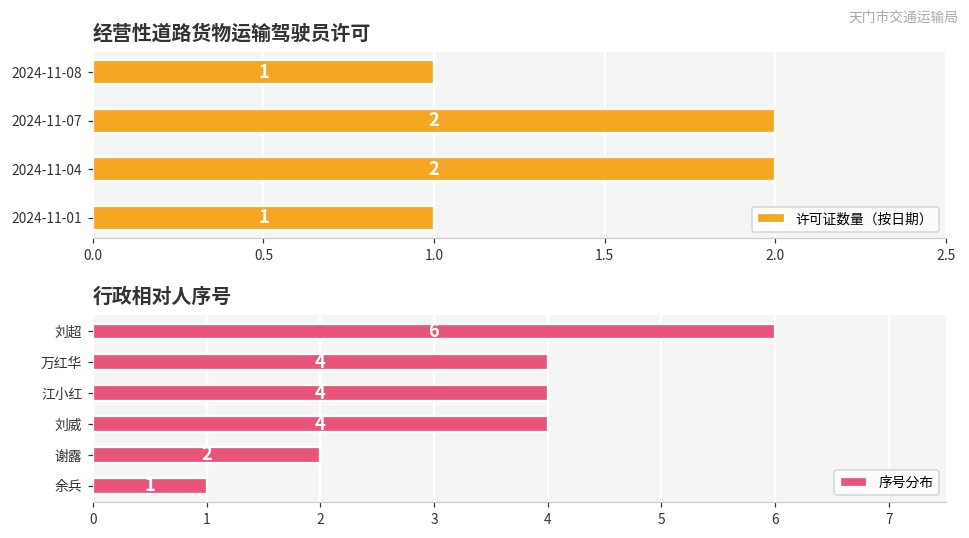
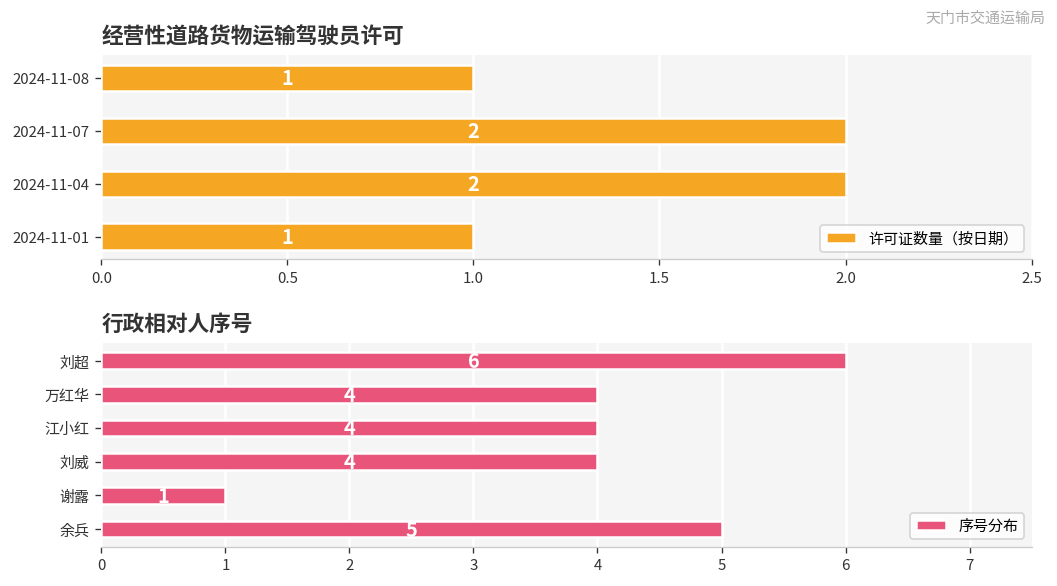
  {
    "经营性道路货物运输驾驶员许可": {
      "2024-11-08": 1,
      "2024-11-07": 2,
      "2024-11-04": 2,
      "2024-11-01": 1
    },
    "行政相对人序号": {
-     "谢露": 2,
-     "余兵": 1
+     "谢露": 1,
+     "余兵": 5
    }
  }
